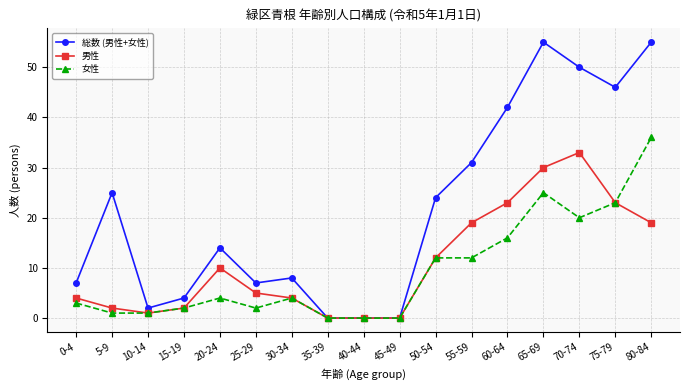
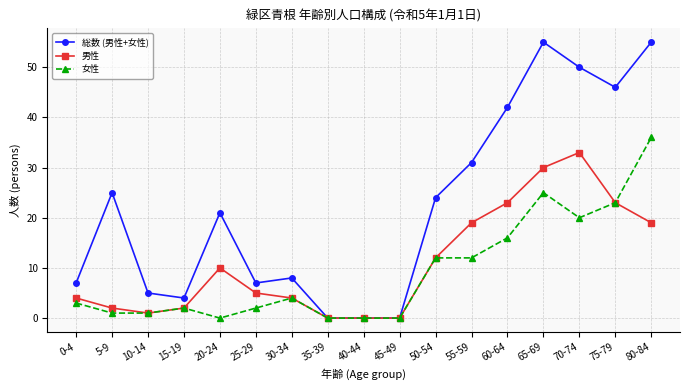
  {
    "総数 (男性+女性)": {
      "0-4": 7,
      "5-9": 25,
-     "10-14": 2,
+     "10-14": 5,
      "15-19": 4,
-     "20-24": 14,
+     "20-24": 21,
      "25-29": 7,
      "30-34": 8,
      "50-54": 24,
      "55-59": 31,
      "60-64": 42,
      "65-69": 55,
      "70-74": 50,
      "75-79": 46,
      "80-84": 55
    },
    "男性": {
      "0-4": 4,
      "5-9": 2,
      "20-24": 10,
      "25-29": 5,
      "55-59": 19,
      "60-64": 23,
      "65-69": 30,
      "70-74": 33,
      "80-84": 19
    },
    "女性": {
      "0-4": 3,
      "5-9": 1,
-     "20-24": 4,
+     "20-24": 0,
      "25-29": 2,
      "55-59": 12,
      "60-64": 16,
      "65-69": 25,
      "70-74": 20,
      "80-84": 36
    }
  }
